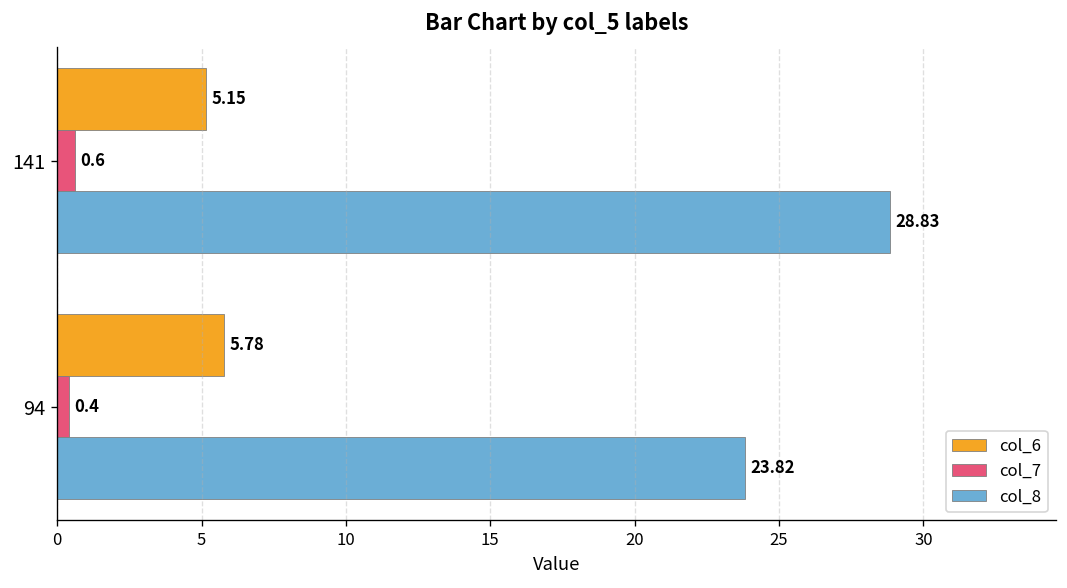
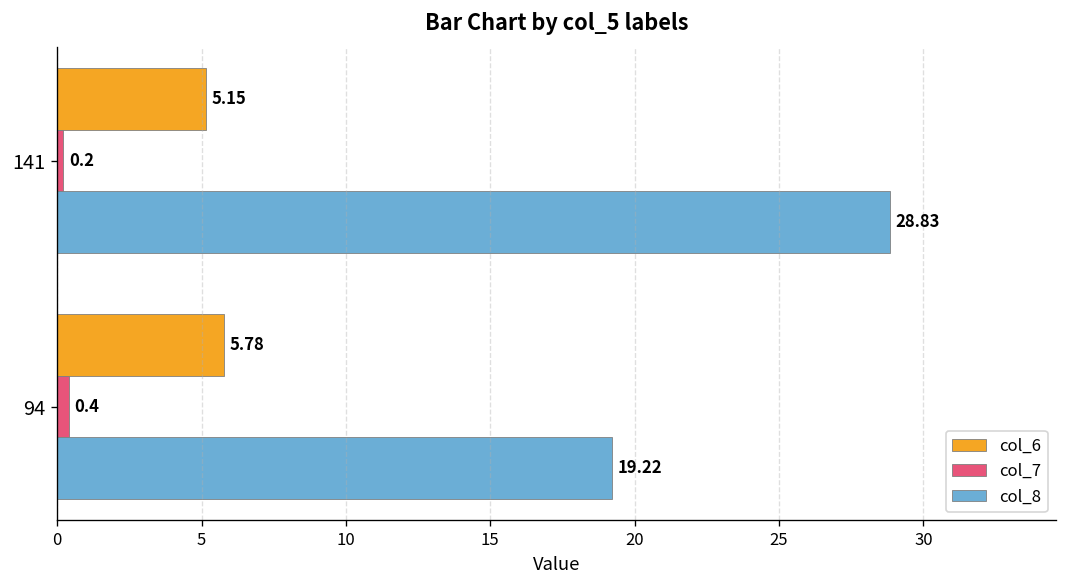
  {
    "col_6": {
      "141": 5.15,
      "94": 5.78
    },
    "col_7": {
-     "141": 0.6,
+     "141": 0.2,
      "94": 0.4
    },
    "col_8": {
      "141": 28.83,
-     "94": 23.82
+     "94": 19.22
    }
  }
